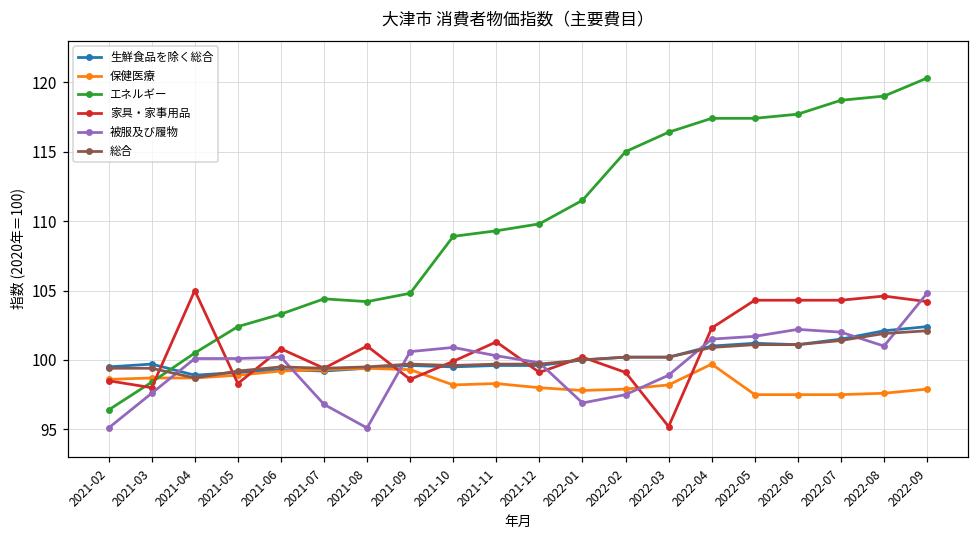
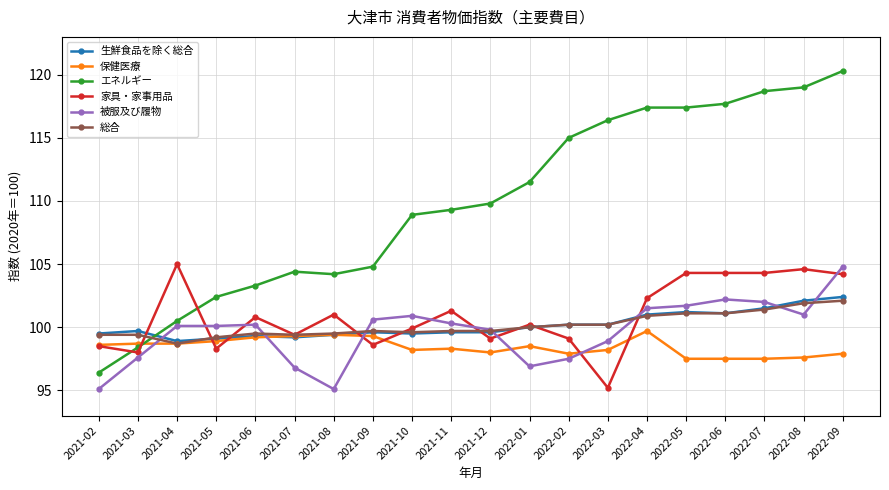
  {
    "生鮮食品を除く総合": {
      "2021-03": 99.7,
      "2022-09": 102.4
    },
    "保健医療": {
      "2021-03": 98.7,
      "2021-09": 99.3,
      "2021-10": 98.2,
      "2021-11": 98.3,
      "2021-12": 98.0,
-     "2022-01": 97.8,
+     "2022-01": 98.5,
      "2022-02": 97.9,
      "2022-03": 98.2,
      "2022-04": 99.7,
      "2022-05": 97.5,
      "2022-06": 97.5,
      "2022-07": 97.5,
      "2022-08": 97.6,
      "2022-09": 97.9
    },
    "エネルギー": {
      "2021-02": 96.4,
      "2021-03": 98.4,
      "2021-04": 100.5,
      "2021-05": 102.4,
      "2021-06": 103.3,
      "2021-07": 104.4,
      "2021-08": 104.2,
      "2021-09": 104.8,
      "2021-10": 108.9,
      "2021-11": 109.3,
      "2021-12": 109.8,
      "2022-01": 111.5,
      "2022-02": 115.0,
      "2022-03": 116.4,
      "2022-04": 117.4,
      "2022-05": 117.4,
      "2022-06": 117.7,
      "2022-07": 118.7,
      "2022-08": 119.0,
      "2022-09": 120.3
    },
    "家具・家事用品": {
      "2021-03": 98.0,
      "2021-04": 105.0,
      "2021-05": 98.3,
      "2021-06": 100.8,
      "2021-08": 101.0,
      "2021-09": 98.6,
      "2021-10": 99.9,
      "2021-11": 101.3,
      "2021-12": 99.1,
      "2022-02": 99.1,
      "2022-03": 95.2,
      "2022-04": 102.3,
      "2022-05": 104.3,
      "2022-06": 104.3,
      "2022-07": 104.3,
      "2022-08": 104.6,
      "2022-09": 104.2
    },
    "被服及び履物": {
      "2021-02": 95.1,
      "2021-03": 97.6,
      "2021-04": 100.1,
      "2021-05": 100.1,
      "2021-06": 100.2,
      "2021-07": 96.8,
      "2021-08": 95.1,
      "2021-09": 100.6,
      "2021-10": 100.9,
      "2021-11": 100.3,
      "2022-01": 96.9,
      "2022-02": 97.5,
      "2022-03": 98.9,
      "2022-04": 101.5,
      "2022-05": 101.7,
      "2022-06": 102.2,
      "2022-07": 102.0,
      "2022-08": 101.0,
      "2022-09": 104.8
    },
    "総合": {
      "2021-03": 99.4,
      "2022-09": 102.1
    }
  }
